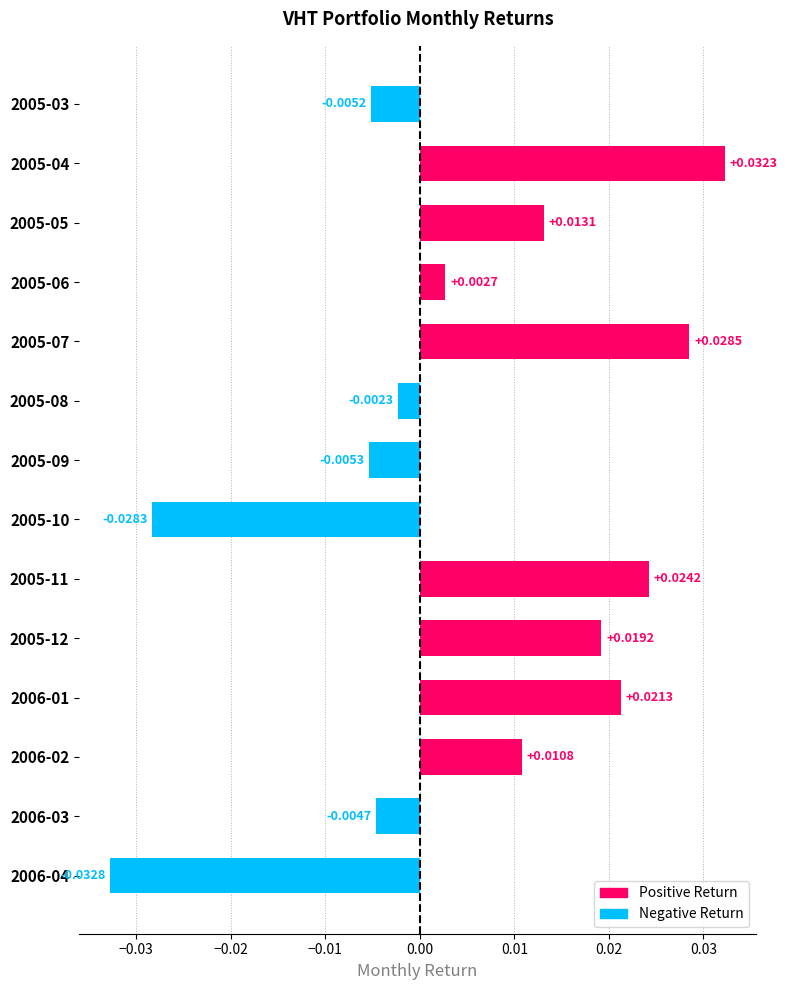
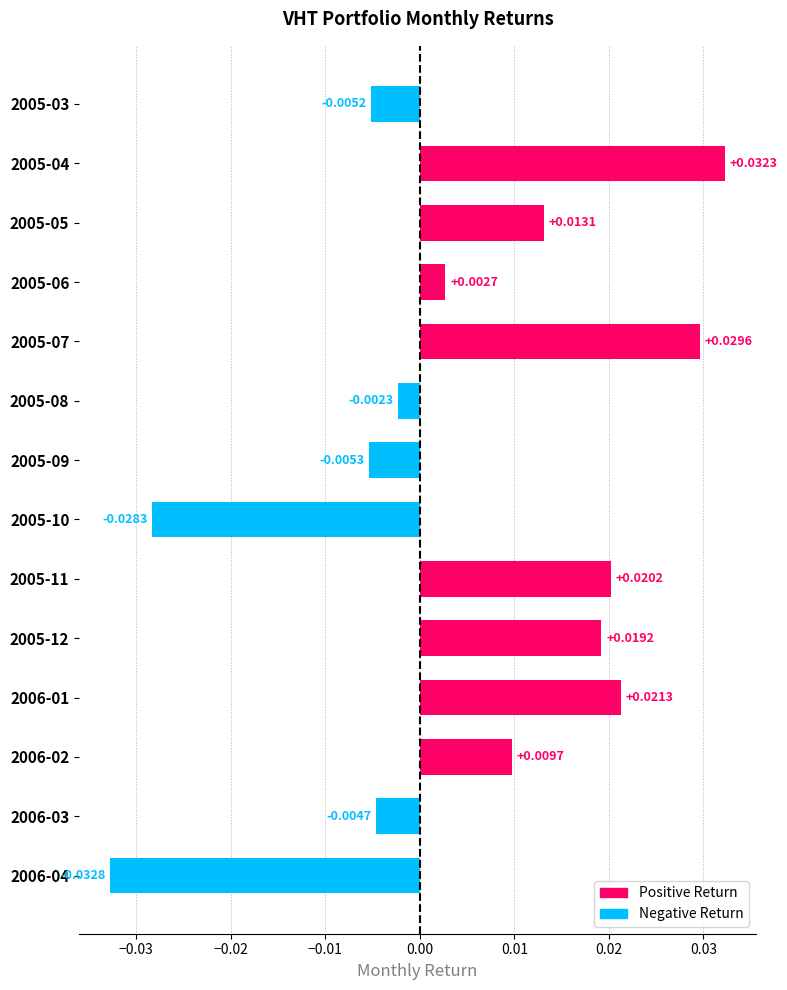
  {
    "2005-03": "-0.0052",
    "2005-04": "+0.0323",
    "2005-05": "+0.0131",
    "2005-06": "+0.0027",
-   "2005-07": "+0.0285",
+   "2005-07": "+0.0296",
    "2005-08": "-0.0023",
    "2005-09": "-0.0053",
    "2005-10": "-0.0283",
-   "2005-11": "+0.0242",
+   "2005-11": "+0.0202",
    "2005-12": "+0.0192",
    "2006-01": "+0.0213",
-   "2006-02": "+0.0108",
+   "2006-02": "+0.0097",
    "2006-03": "-0.0047",
    "2006-04": "-0.0328"
  }
